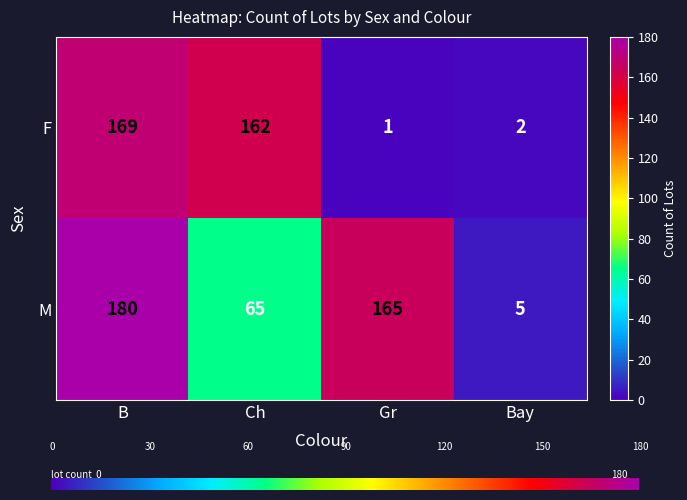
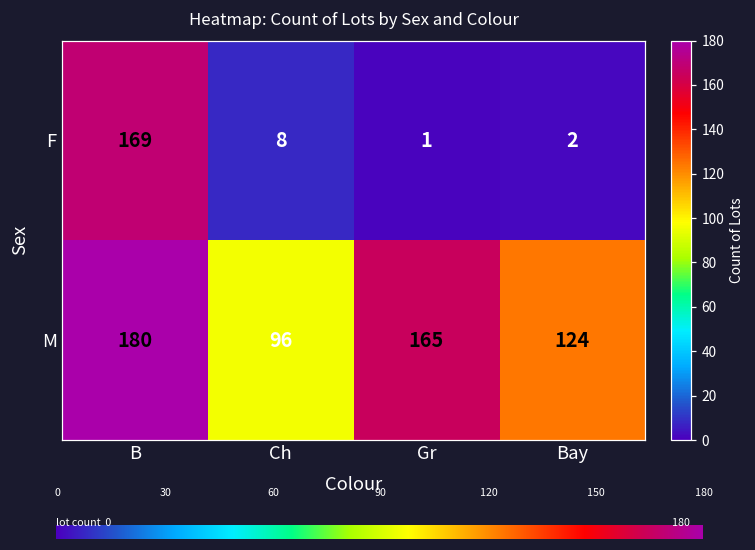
  {
    "F": {
      "B": 169,
-     "Ch": 162,
+     "Ch": 8,
      "Gr": 1,
      "Bay": 2
    },
    "M": {
      "B": 180,
-     "Ch": 65,
+     "Ch": 96,
      "Gr": 165,
-     "Bay": 5
+     "Bay": 124
    }
  }
